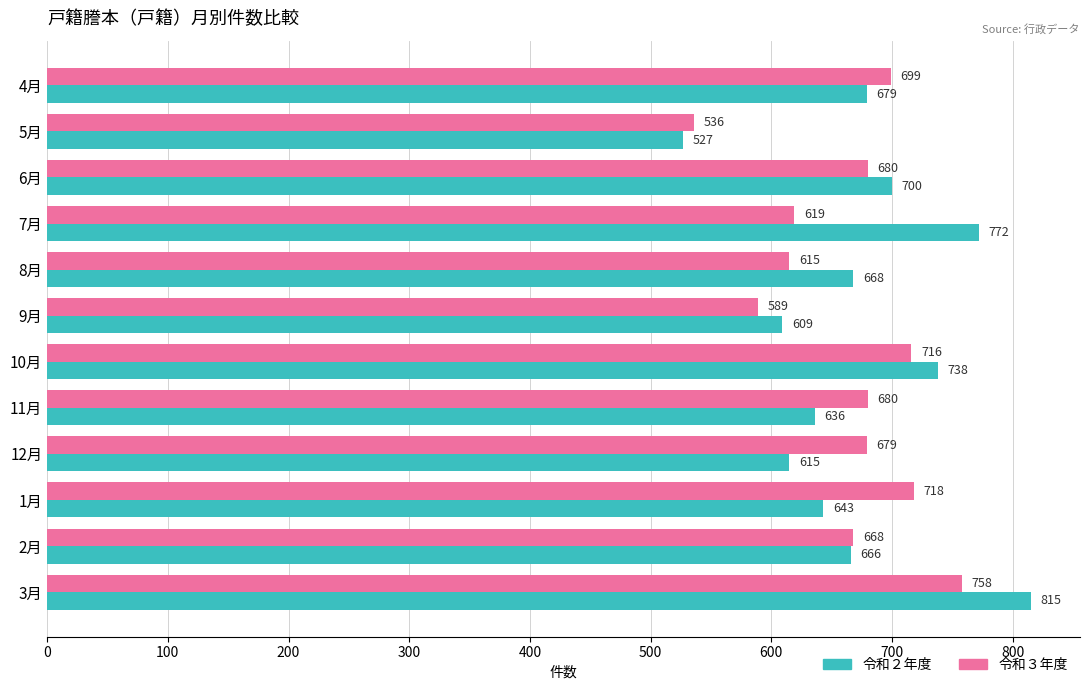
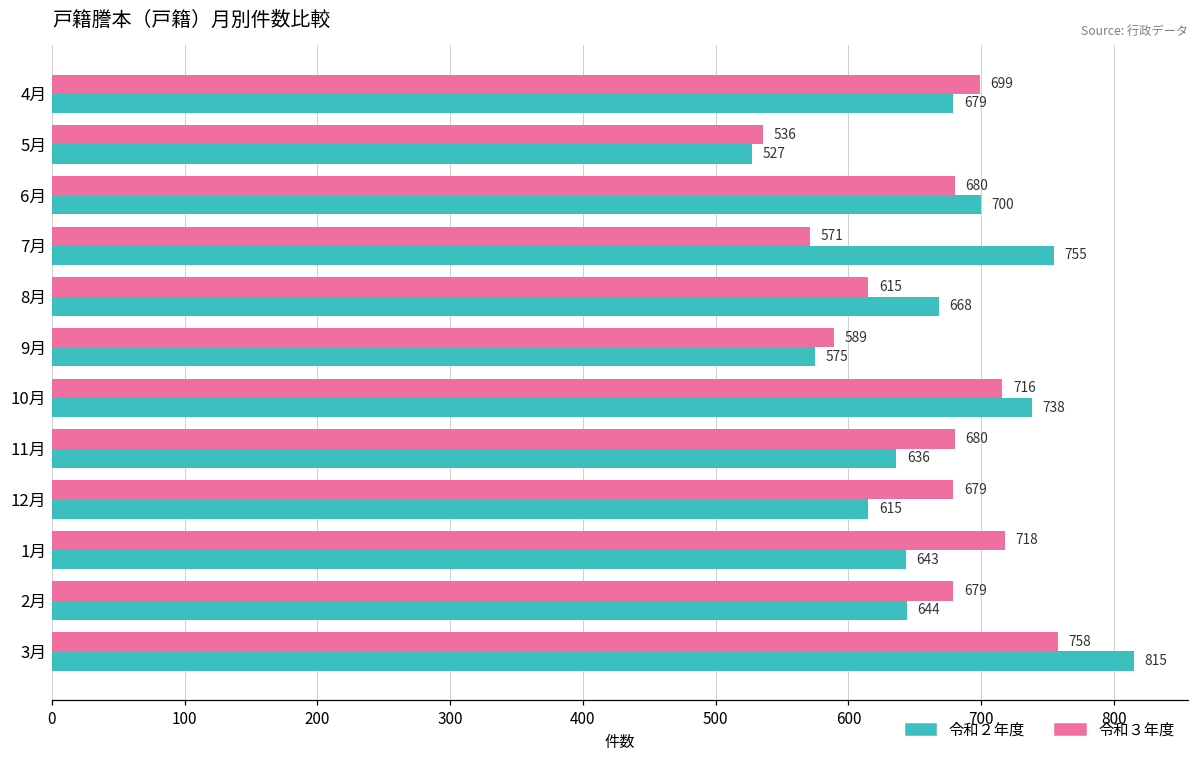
  {
    "令和２年度": {
      "4月": 679,
      "5月": 527,
      "6月": 700,
-     "7月": 772,
+     "7月": 755,
      "8月": 668,
-     "9月": 609,
+     "9月": 575,
      "10月": 738,
      "11月": 636,
      "12月": 615,
      "1月": 643,
-     "2月": 666,
+     "2月": 644,
      "3月": 815
    },
    "令和３年度": {
      "4月": 699,
      "5月": 536,
      "6月": 680,
-     "7月": 619,
+     "7月": 571,
      "8月": 615,
      "9月": 589,
      "10月": 716,
      "11月": 680,
      "12月": 679,
      "1月": 718,
-     "2月": 668,
+     "2月": 679,
      "3月": 758
    }
  }
